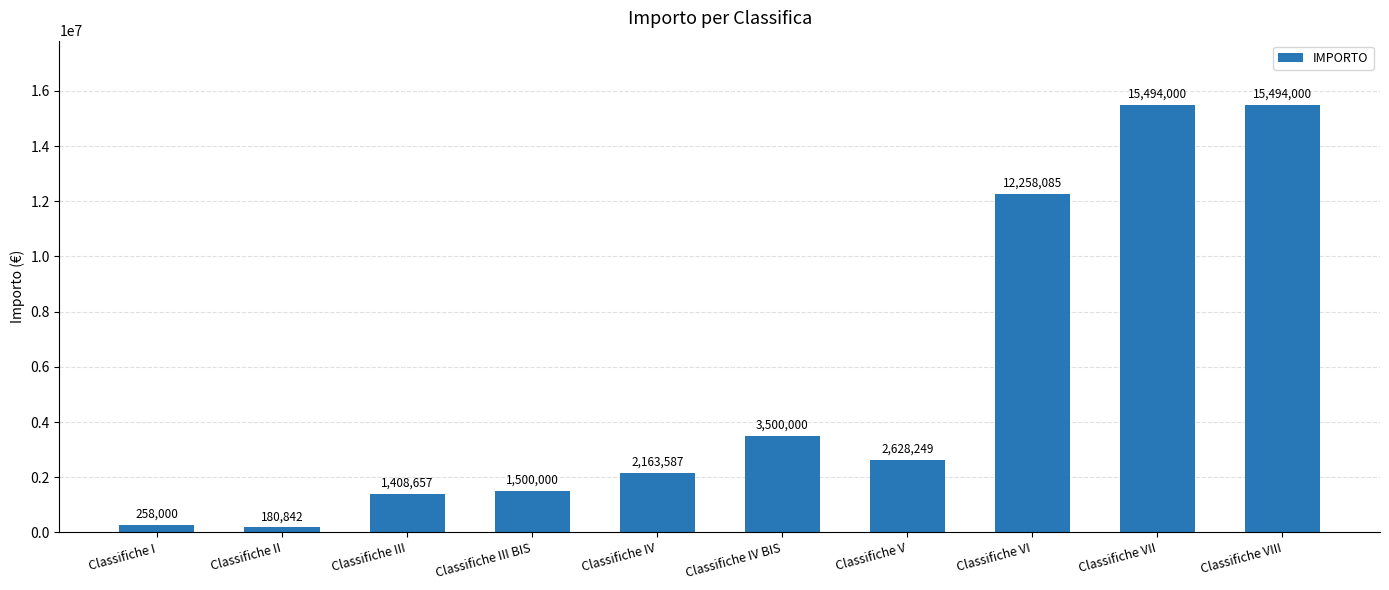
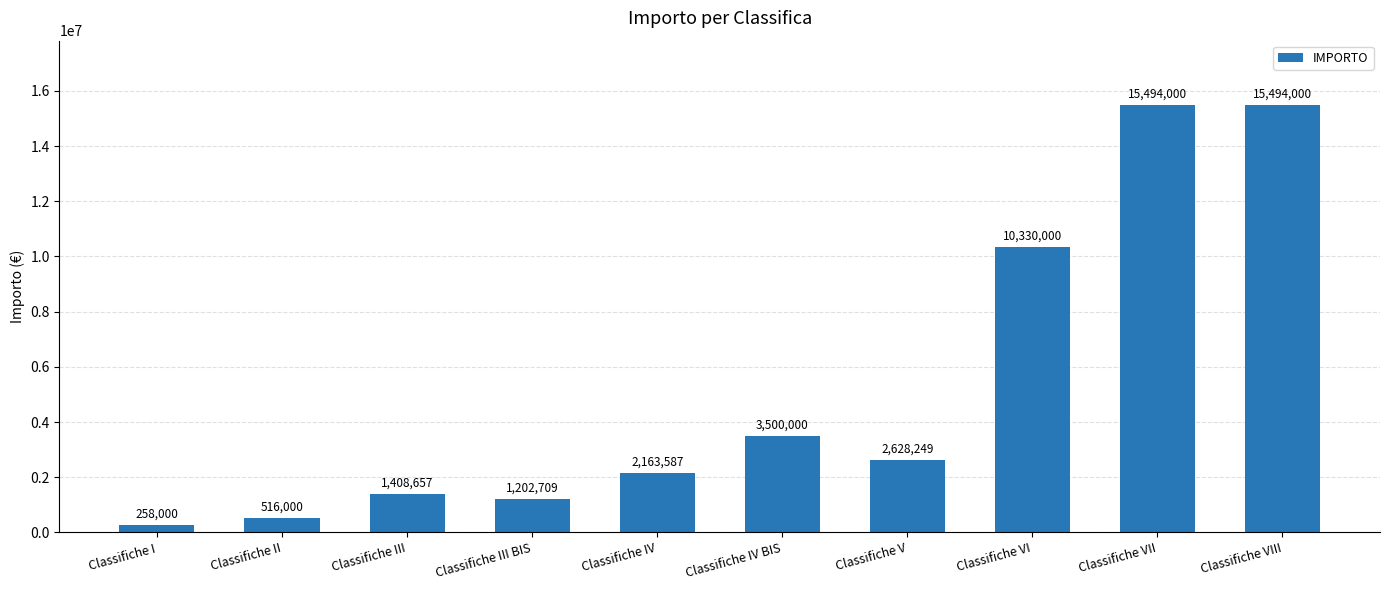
  {
    "Classifiche I": "258,000",
-   "Classifiche II": "180,842",
+   "Classifiche II": "516,000",
    "Classifiche III": "1,408,657",
-   "Classifiche III BIS": "1,500,000",
+   "Classifiche III BIS": "1,202,709",
    "Classifiche IV": "2,163,587",
    "Classifiche IV BIS": "3,500,000",
    "Classifiche V": "2,628,249",
-   "Classifiche VI": "12,258,085",
+   "Classifiche VI": "10,330,000",
    "Classifiche VII": "15,494,000",
    "Classifiche VIII": "15,494,000"
  }
